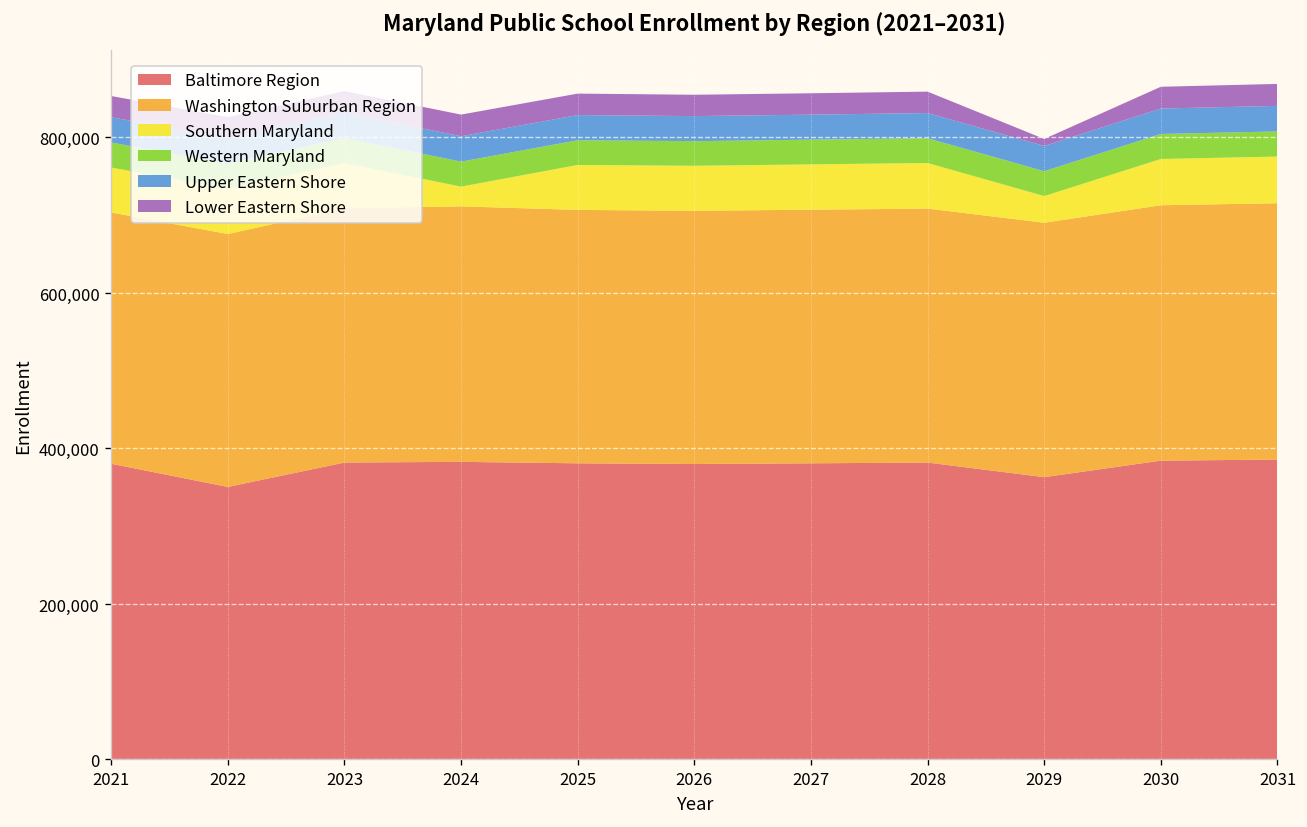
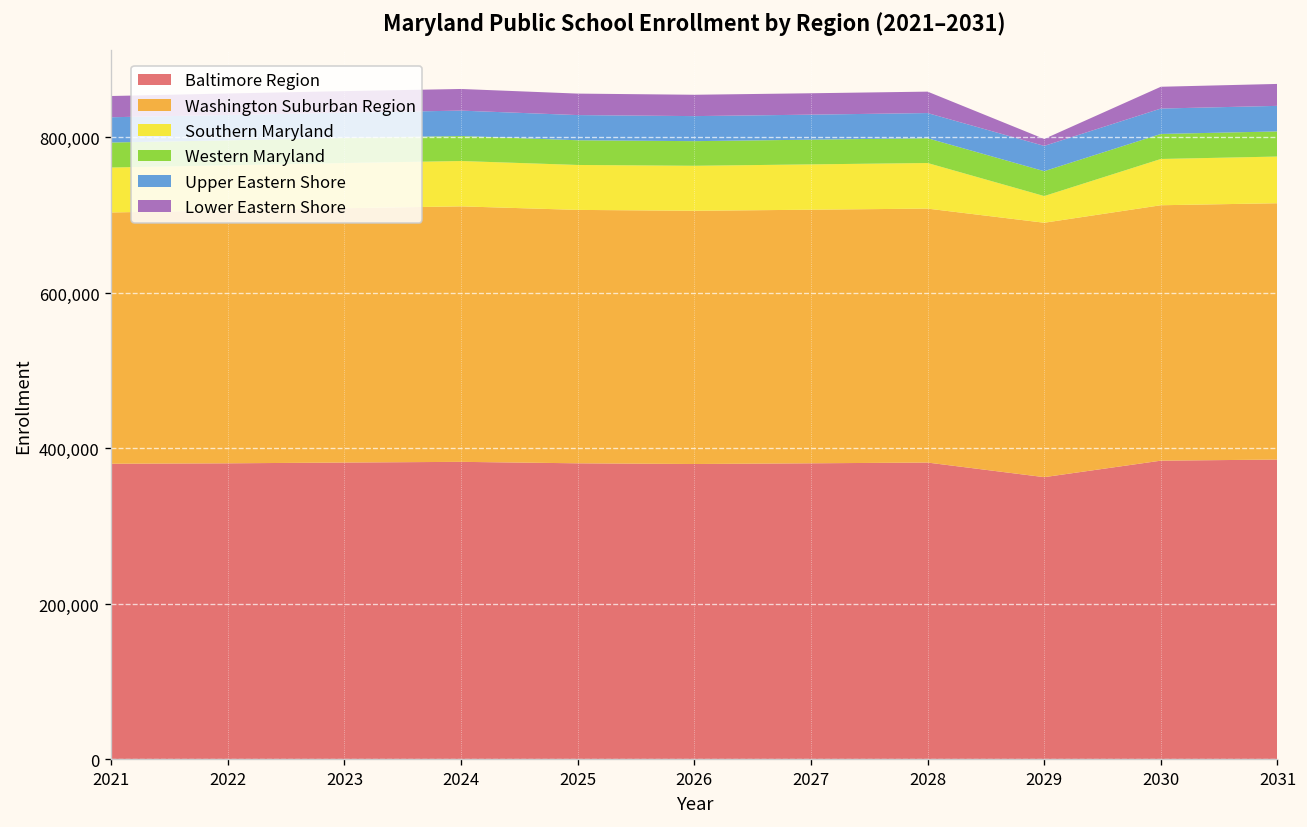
  {
    "Baltimore Region": {
      "2021": "380,000",
-     "2022": "350,000",
+     "2022": "380,000",
      "2023": "380,000",
      "2024": "380,000",
      "2025": "380,000",
      "2026": "380,000",
      "2027": "380,000",
      "2028": "380,000",
      "2029": "360,000",
      "2030": "380,000",
      "2031": "390,000"
    },
    "Washington Suburban Region": {
      "2021": "320,000",
      "2024": "330,000",
      "2025": "330,000",
      "2026": "330,000",
      "2027": "330,000",
      "2028": "330,000",
      "2029": "330,000",
      "2030": "330,000",
      "2031": "330,000"
    },
    "Southern Maryland": {
      "2021": "60,000",
-     "2024": "30,000",
+     "2024": "60,000",
      "2025": "60,000",
      "2026": "60,000",
      "2027": "60,000",
      "2028": "60,000",
      "2029": "30,000",
      "2030": "60,000",
      "2031": "60,000"
    },
    "Western Maryland": {
      "2021": "30,000",
      "2024": "30,000",
      "2025": "30,000",
      "2026": "30,000",
      "2027": "30,000",
      "2028": "30,000",
      "2029": "30,000",
      "2030": "30,000",
      "2031": "30,000"
    },
    "Upper Eastern Shore": {
      "2021": "30,000",
      "2024": "30,000",
      "2025": "30,000",
      "2026": "30,000",
      "2027": "30,000",
      "2028": "30,000",
      "2029": "30,000",
      "2030": "30,000",
      "2031": "30,000"
    },
    "Lower Eastern Shore": {
      "2021": "30,000",
      "2024": "30,000",
      "2025": "30,000",
      "2026": "30,000",
      "2027": "30,000",
      "2028": "30,000",
      "2029": "10,000",
      "2030": "30,000",
      "2031": "30,000"
    }
  }
